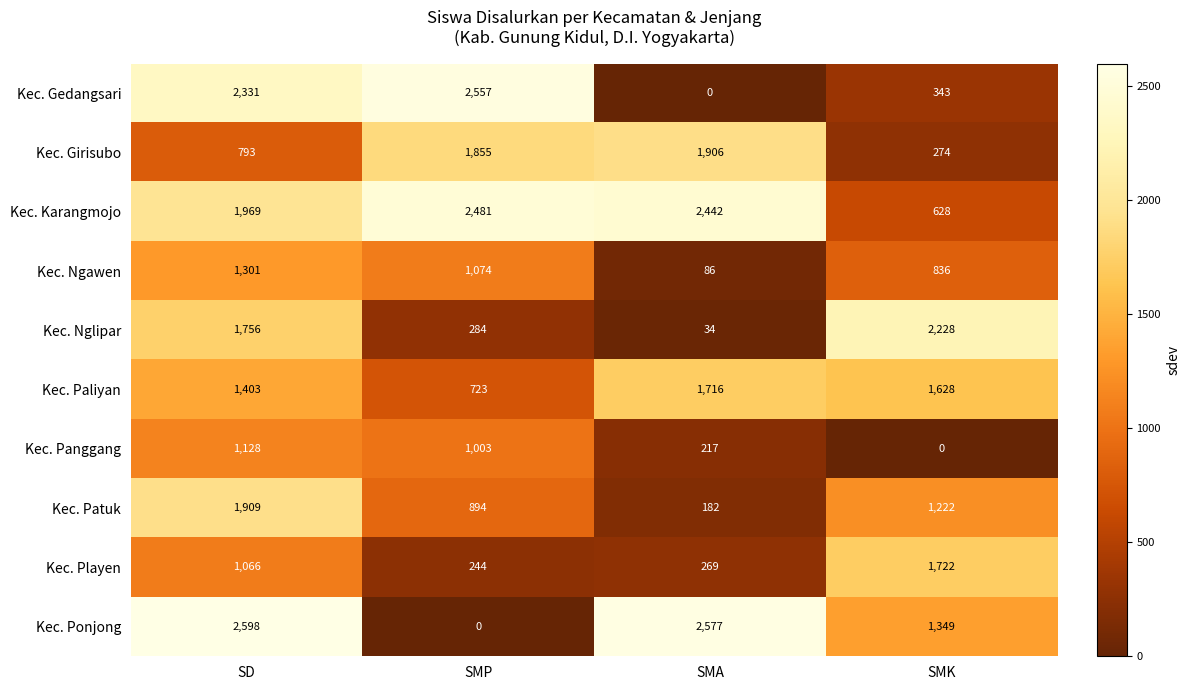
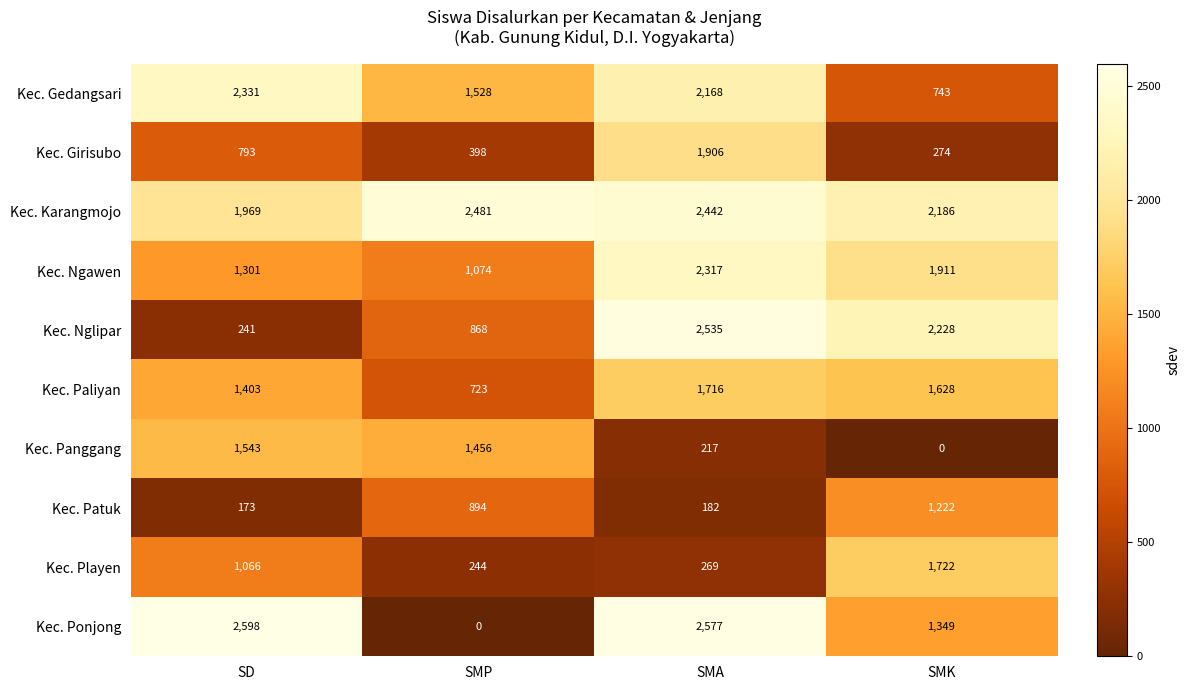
  {
    "Kec. Gedangsari": {
      "SD": "2,331",
-     "SMP": "2,557",
-     "SMA": "0",
-     "SMK": "343"
+     "SMP": "1,528",
+     "SMA": "2,168",
+     "SMK": "743"
    },
    "Kec. Girisubo": {
      "SD": "793",
-     "SMP": "1,855",
+     "SMP": "398",
      "SMA": "1,906",
      "SMK": "274"
    },
    "Kec. Karangmojo": {
      "SD": "1,969",
      "SMP": "2,481",
      "SMA": "2,442",
-     "SMK": "628"
+     "SMK": "2,186"
    },
    "Kec. Ngawen": {
      "SD": "1,301",
      "SMP": "1,074",
-     "SMA": "86",
-     "SMK": "836"
+     "SMA": "2,317",
+     "SMK": "1,911"
    },
    "Kec. Nglipar": {
-     "SD": "1,756",
-     "SMP": "284",
-     "SMA": "34",
+     "SD": "241",
+     "SMP": "868",
+     "SMA": "2,535",
      "SMK": "2,228"
    },
    "Kec. Paliyan": {
      "SD": "1,403",
      "SMP": "723",
      "SMA": "1,716",
      "SMK": "1,628"
    },
    "Kec. Panggang": {
-     "SD": "1,128",
-     "SMP": "1,003",
+     "SD": "1,543",
+     "SMP": "1,456",
      "SMA": "217",
      "SMK": "0"
    },
    "Kec. Patuk": {
-     "SD": "1,909",
+     "SD": "173",
      "SMP": "894",
      "SMA": "182",
      "SMK": "1,222"
    },
    "Kec. Playen": {
      "SD": "1,066",
      "SMP": "244",
      "SMA": "269",
      "SMK": "1,722"
    },
    "Kec. Ponjong": {
      "SD": "2,598",
      "SMP": "0",
      "SMA": "2,577",
      "SMK": "1,349"
    }
  }
